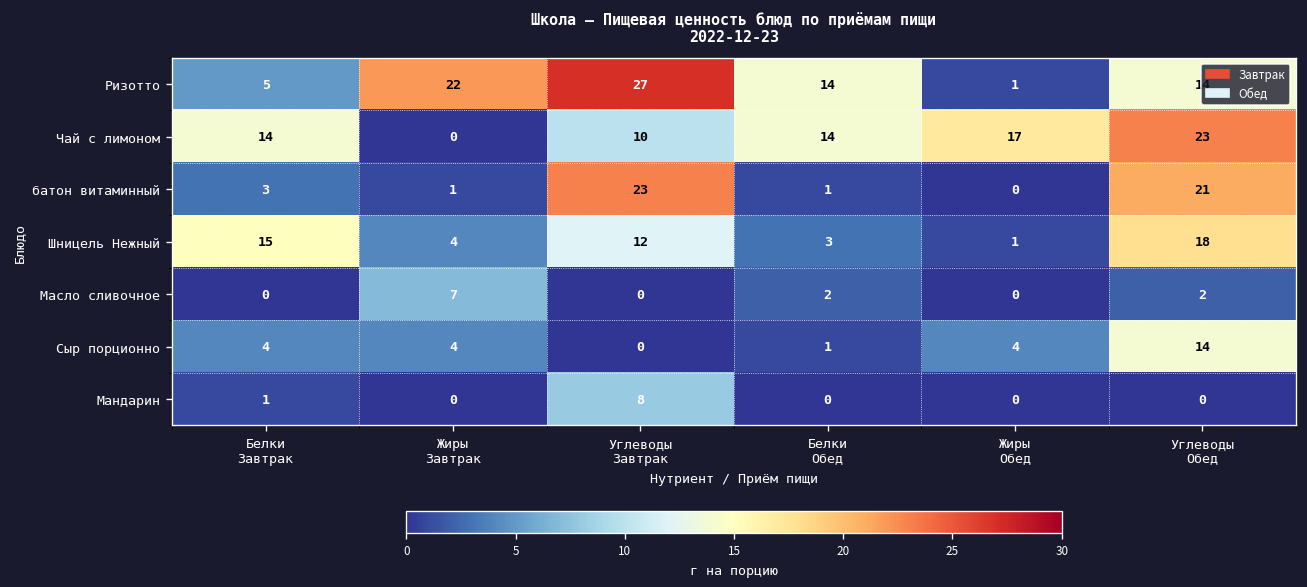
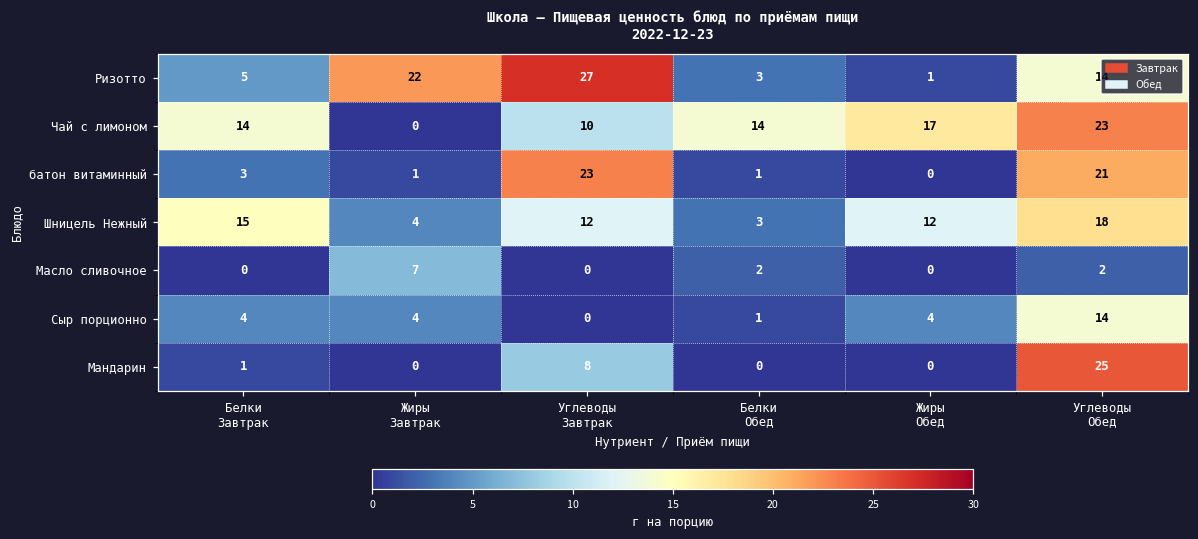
  {
    "Ризотто": {
      "Белки Завтрак": 5,
      "Жиры Завтрак": 22,
      "Углеводы Завтрак": 27,
-     "Белки Обед": 14,
+     "Белки Обед": 3,
      "Жиры Обед": 1
    },
    "Чай с лимоном": {
      "Белки Завтрак": 14,
      "Жиры Завтрак": 0,
      "Углеводы Завтрак": 10,
      "Белки Обед": 14,
      "Жиры Обед": 17,
      "Углеводы Обед": 23
    },
    "батон витаминный": {
      "Белки Завтрак": 3,
      "Жиры Завтрак": 1,
      "Углеводы Завтрак": 23,
      "Белки Обед": 1,
      "Жиры Обед": 0,
      "Углеводы Обед": 21
    },
    "Шницель Нежный": {
      "Белки Завтрак": 15,
      "Жиры Завтрак": 4,
      "Углеводы Завтрак": 12,
      "Белки Обед": 3,
-     "Жиры Обед": 1,
+     "Жиры Обед": 12,
      "Углеводы Обед": 18
    },
    "Масло сливочное": {
      "Белки Завтрак": 0,
      "Жиры Завтрак": 7,
      "Углеводы Завтрак": 0,
      "Белки Обед": 2,
      "Жиры Обед": 0,
      "Углеводы Обед": 2
    },
    "Сыр порционно": {
      "Белки Завтрак": 4,
      "Жиры Завтрак": 4,
      "Углеводы Завтрак": 0,
      "Белки Обед": 1,
      "Жиры Обед": 4,
      "Углеводы Обед": 14
    },
    "Мандарин": {
      "Белки Завтрак": 1,
      "Жиры Завтрак": 0,
      "Углеводы Завтрак": 8,
      "Белки Обед": 0,
      "Жиры Обед": 0,
-     "Углеводы Обед": 0
+     "Углеводы Обед": 25
    }
  }
